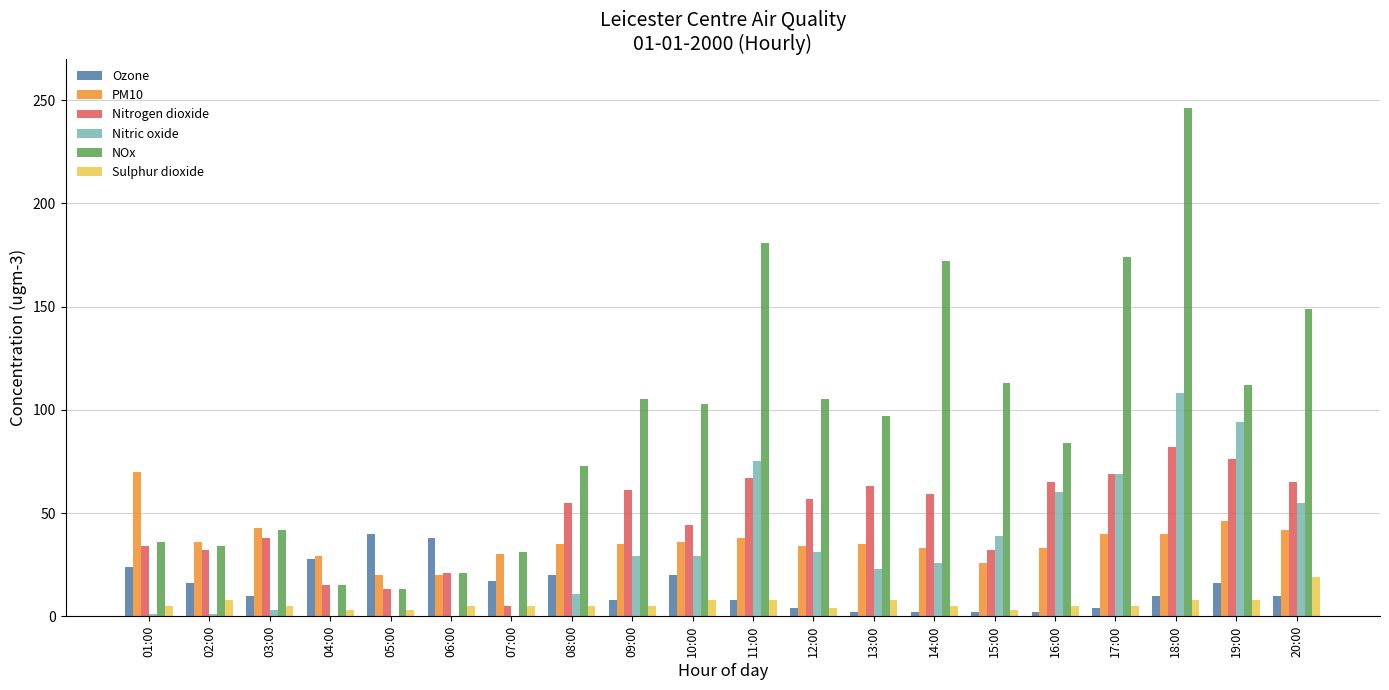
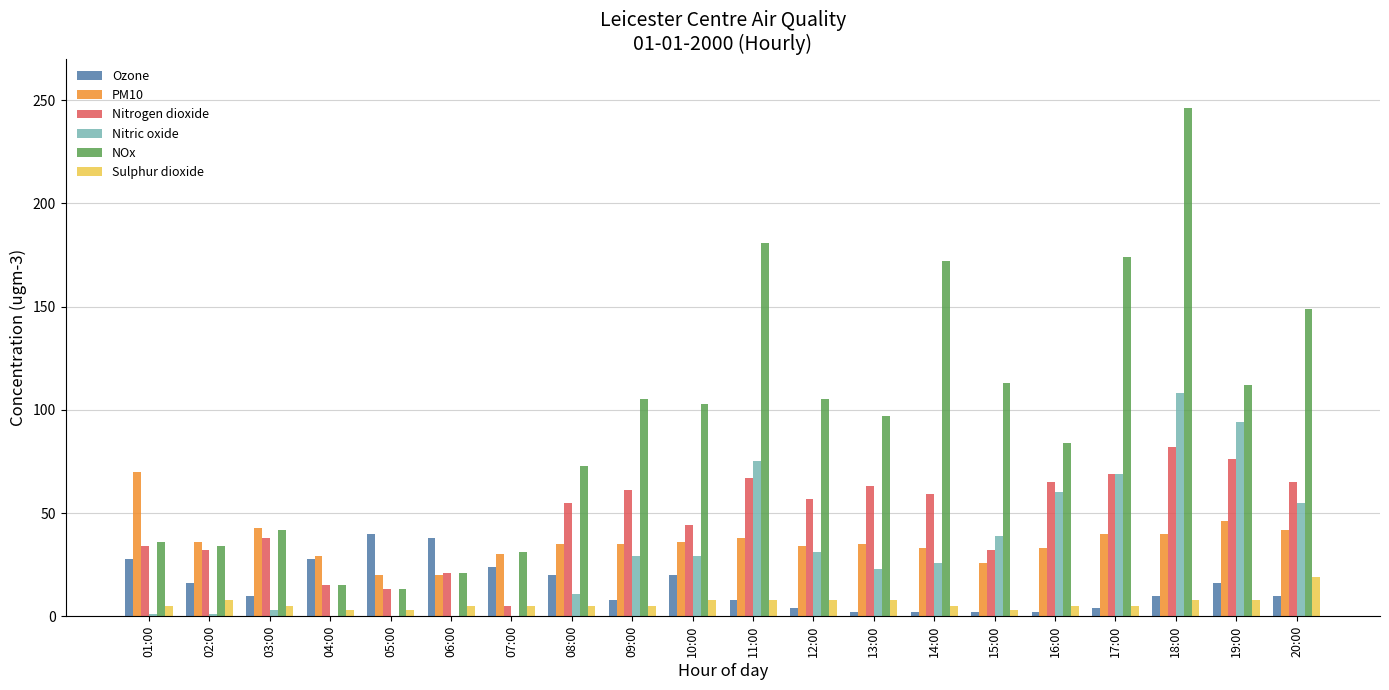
  {
    "Ozone": {
-     "01:00": 24,
+     "01:00": 28,
      "02:00": 16,
      "03:00": 10,
      "04:00": 28,
      "05:00": 40,
      "06:00": 38,
-     "07:00": 17,
+     "07:00": 24,
      "08:00": 20,
      "09:00": 8,
      "10:00": 20,
      "11:00": 8,
      "12:00": 4,
      "13:00": 2,
      "14:00": 2,
      "15:00": 2,
      "16:00": 2,
      "17:00": 4,
      "18:00": 10,
      "19:00": 16,
      "20:00": 10
    },
    "PM10": {
      "01:00": 70,
      "02:00": 36,
      "03:00": 43,
      "04:00": 29,
      "05:00": 20,
      "06:00": 20,
      "07:00": 30,
      "08:00": 35,
      "09:00": 35,
      "10:00": 36,
      "11:00": 38,
      "12:00": 34,
      "13:00": 35,
      "14:00": 33,
      "15:00": 26,
      "16:00": 33,
      "17:00": 40,
      "18:00": 40,
      "19:00": 46,
      "20:00": 42
    },
    "Nitrogen dioxide": {
      "01:00": 34,
      "02:00": 32,
      "03:00": 38,
      "04:00": 15,
      "05:00": 13,
      "06:00": 21,
      "07:00": 5,
      "08:00": 55,
      "09:00": 61,
      "10:00": 44,
      "11:00": 67,
      "12:00": 57,
      "13:00": 63,
      "14:00": 59,
      "15:00": 32,
      "16:00": 65,
      "17:00": 69,
      "18:00": 82,
      "19:00": 76,
      "20:00": 65
    },
    "Nitric oxide": {
      "03:00": 3,
      "04:00": 0,
      "05:00": 0,
      "06:00": 0,
      "07:00": 0,
      "08:00": 11,
      "09:00": 29,
      "10:00": 29,
      "11:00": 75,
      "12:00": 31,
      "13:00": 23,
      "14:00": 26,
      "15:00": 39,
      "16:00": 60,
      "17:00": 69,
      "18:00": 108,
      "19:00": 94,
      "20:00": 55
    },
    "NOx": {
      "01:00": 36,
      "02:00": 34,
      "03:00": 42,
      "04:00": 15,
      "05:00": 13,
      "06:00": 21,
      "07:00": 31,
      "08:00": 73,
      "09:00": 105,
      "10:00": 103,
      "11:00": 181,
      "12:00": 105,
      "13:00": 97,
      "14:00": 172,
      "15:00": 113,
      "16:00": 84,
      "17:00": 174,
      "18:00": 246,
      "19:00": 112,
      "20:00": 149
    },
    "Sulphur dioxide": {
      "01:00": 5,
      "02:00": 8,
      "03:00": 5,
      "04:00": 3,
      "05:00": 3,
      "06:00": 5,
      "07:00": 5,
      "08:00": 5,
      "09:00": 5,
      "10:00": 8,
      "11:00": 8,
-     "12:00": 4,
+     "12:00": 8,
      "13:00": 8,
      "14:00": 5,
      "15:00": 3,
      "16:00": 5,
      "17:00": 5,
      "18:00": 8,
      "19:00": 8,
      "20:00": 19
    }
  }
